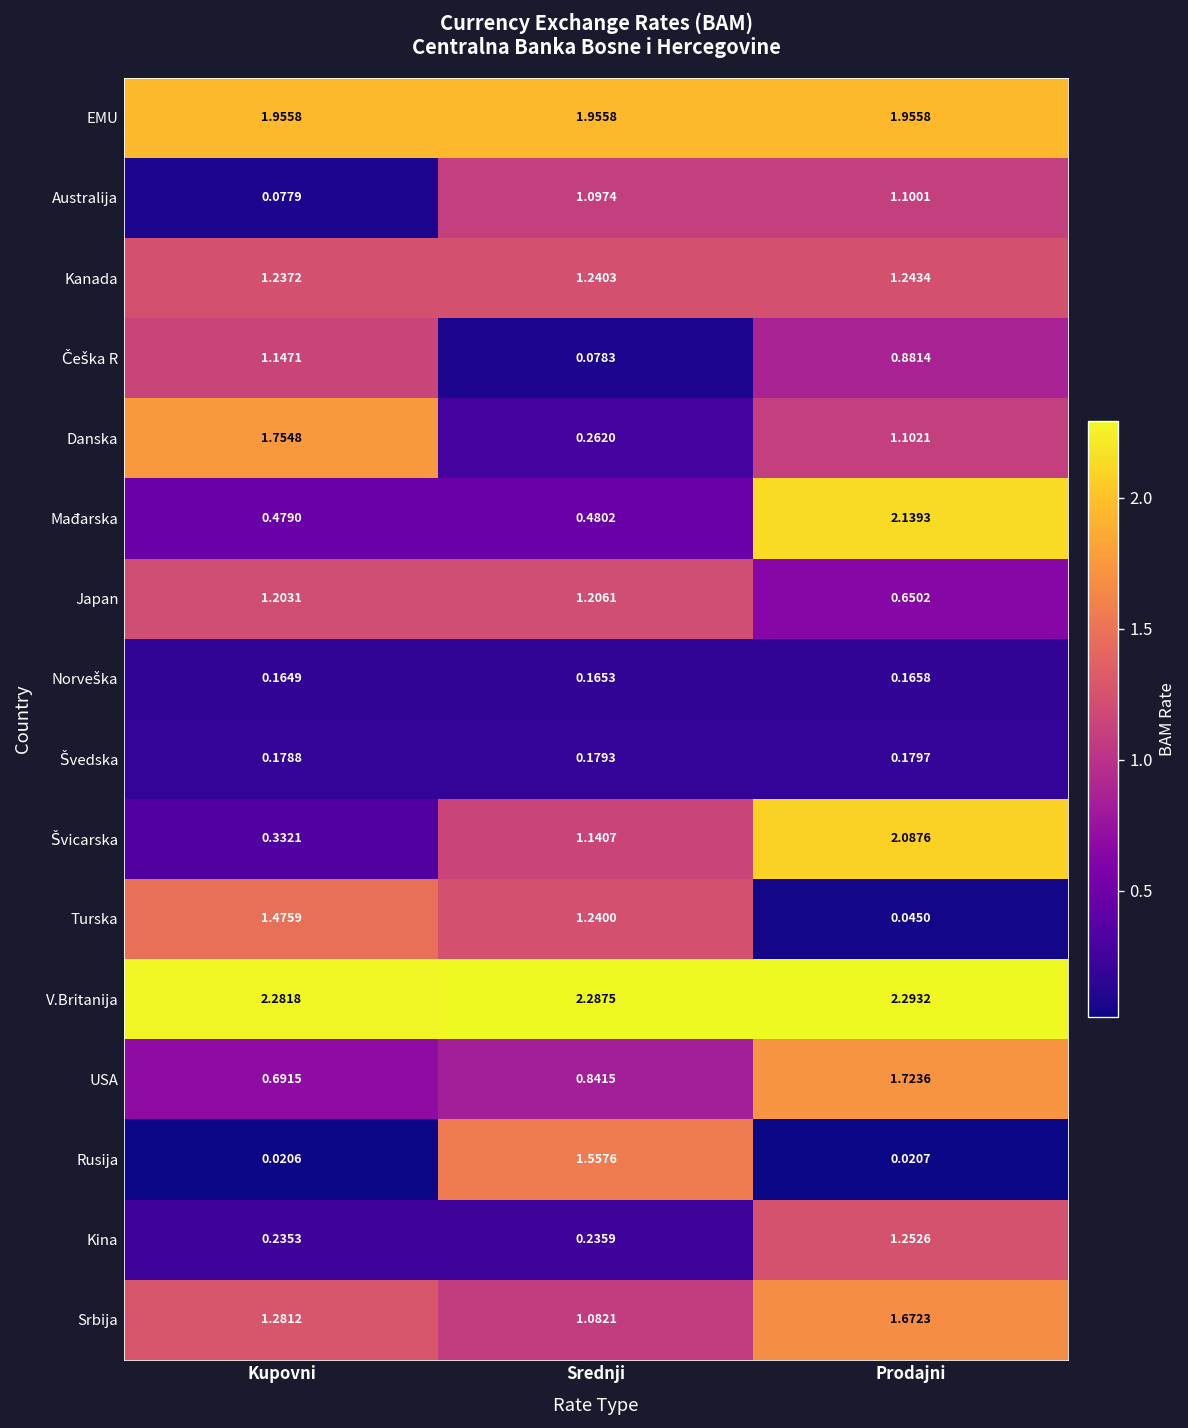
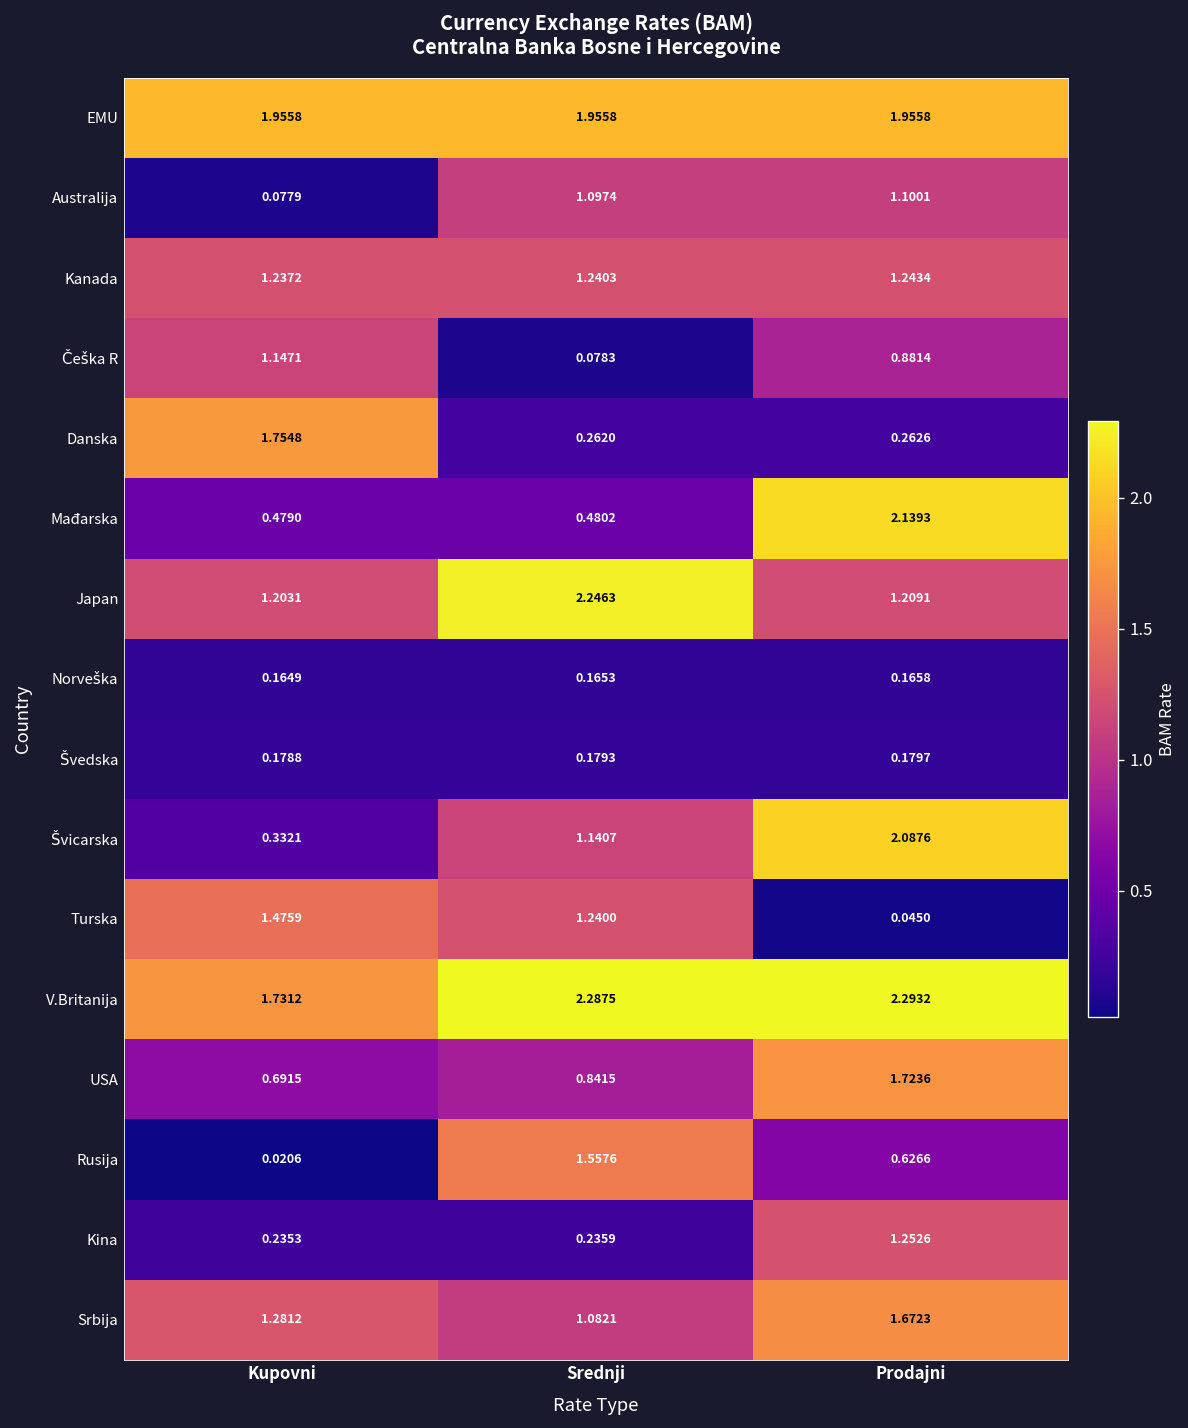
  {
    "EMU": {
      "Kupovni": 1.9558,
      "Srednji": 1.9558,
      "Prodajni": 1.9558
    },
    "Australija": {
      "Kupovni": 0.0779,
      "Srednji": 1.0974,
      "Prodajni": 1.1001
    },
    "Kanada": {
      "Kupovni": 1.2372,
      "Srednji": 1.2403,
      "Prodajni": 1.2434
    },
    "Češka R": {
      "Kupovni": 1.1471,
      "Srednji": 0.0783,
      "Prodajni": 0.8814
    },
    "Danska": {
      "Kupovni": 1.7548,
      "Srednji": 0.2620,
-     "Prodajni": 1.1021
+     "Prodajni": 0.2626
    },
    "Mađarska": {
      "Kupovni": 0.4790,
      "Srednji": 0.4802,
      "Prodajni": 2.1393
    },
    "Japan": {
      "Kupovni": 1.2031,
-     "Srednji": 1.2061,
-     "Prodajni": 0.6502
+     "Srednji": 2.2463,
+     "Prodajni": 1.2091
    },
    "Norveška": {
      "Kupovni": 0.1649,
      "Srednji": 0.1653,
      "Prodajni": 0.1658
    },
    "Švedska": {
      "Kupovni": 0.1788,
      "Srednji": 0.1793,
      "Prodajni": 0.1797
    },
    "Švicarska": {
      "Kupovni": 0.3321,
      "Srednji": 1.1407,
      "Prodajni": 2.0876
    },
    "Turska": {
      "Kupovni": 1.4759,
      "Srednji": 1.2400,
      "Prodajni": 0.0450
    },
    "V.Britanija": {
-     "Kupovni": 2.2818,
+     "Kupovni": 1.7312,
      "Srednji": 2.2875,
      "Prodajni": 2.2932
    },
    "USA": {
      "Kupovni": 0.6915,
      "Srednji": 0.8415,
      "Prodajni": 1.7236
    },
    "Rusija": {
      "Kupovni": 0.0206,
      "Srednji": 1.5576,
-     "Prodajni": 0.0207
+     "Prodajni": 0.6266
    },
    "Kina": {
      "Kupovni": 0.2353,
      "Srednji": 0.2359,
      "Prodajni": 1.2526
    },
    "Srbija": {
      "Kupovni": 1.2812,
      "Srednji": 1.0821,
      "Prodajni": 1.6723
    }
  }
